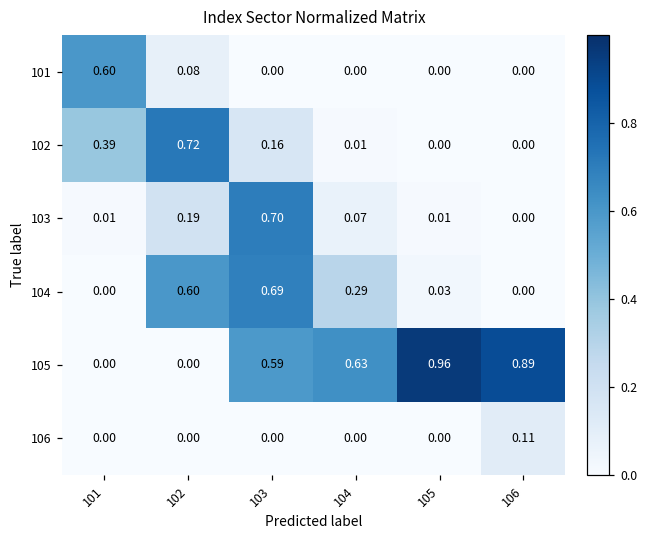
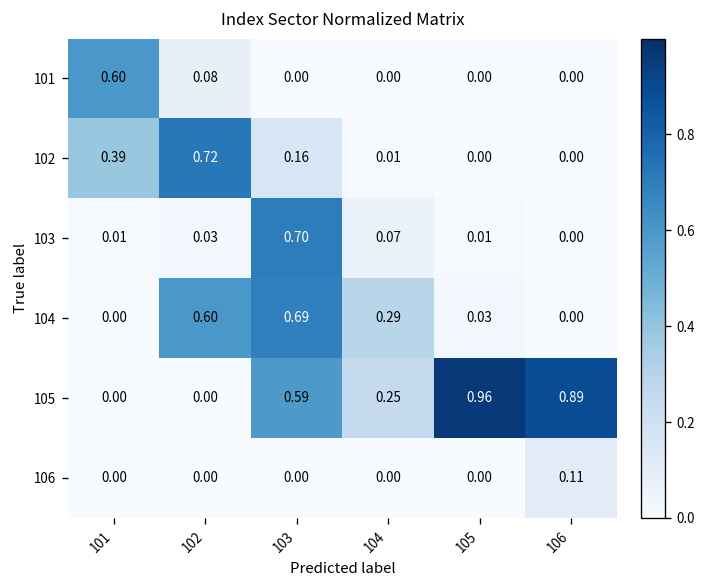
  {
    "101": {
      "101": 0.60,
      "102": 0.08,
      "103": 0.00,
      "104": 0.00,
      "105": 0.00,
      "106": 0.00
    },
    "102": {
      "101": 0.39,
      "102": 0.72,
      "103": 0.16,
      "104": 0.01,
      "105": 0.00,
      "106": 0.00
    },
    "103": {
      "101": 0.01,
-     "102": 0.19,
+     "102": 0.03,
      "103": 0.70,
      "104": 0.07,
      "105": 0.01,
      "106": 0.00
    },
    "104": {
      "101": 0.00,
      "102": 0.60,
      "103": 0.69,
      "104": 0.29,
      "105": 0.03,
      "106": 0.00
    },
    "105": {
      "101": 0.00,
      "102": 0.00,
      "103": 0.59,
-     "104": 0.63,
+     "104": 0.25,
      "105": 0.96,
      "106": 0.89
    },
    "106": {
      "101": 0.00,
      "102": 0.00,
      "103": 0.00,
      "104": 0.00,
      "105": 0.00,
      "106": 0.11
    }
  }
